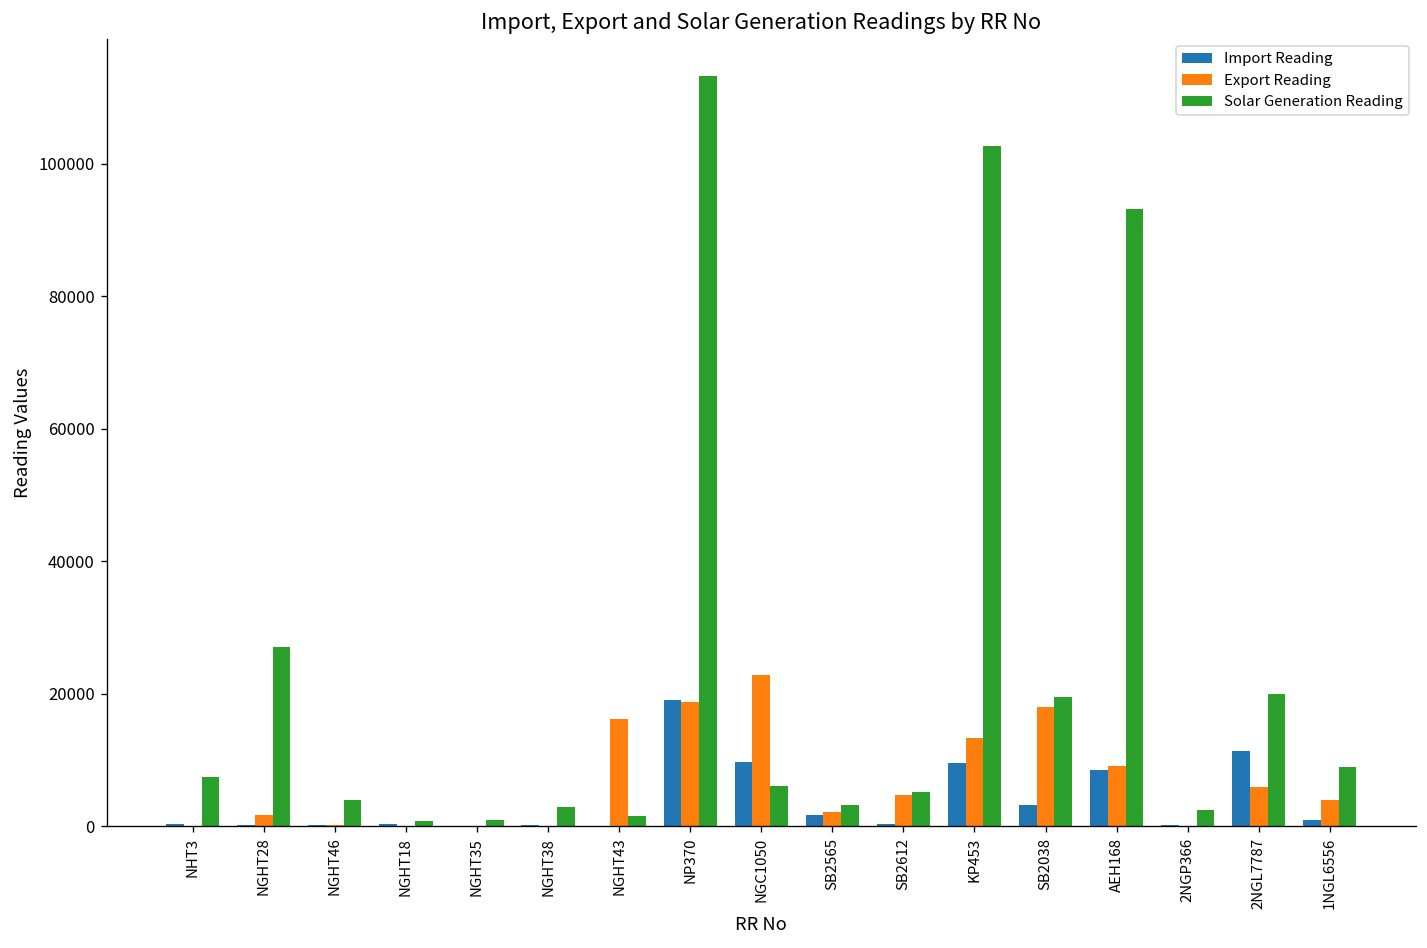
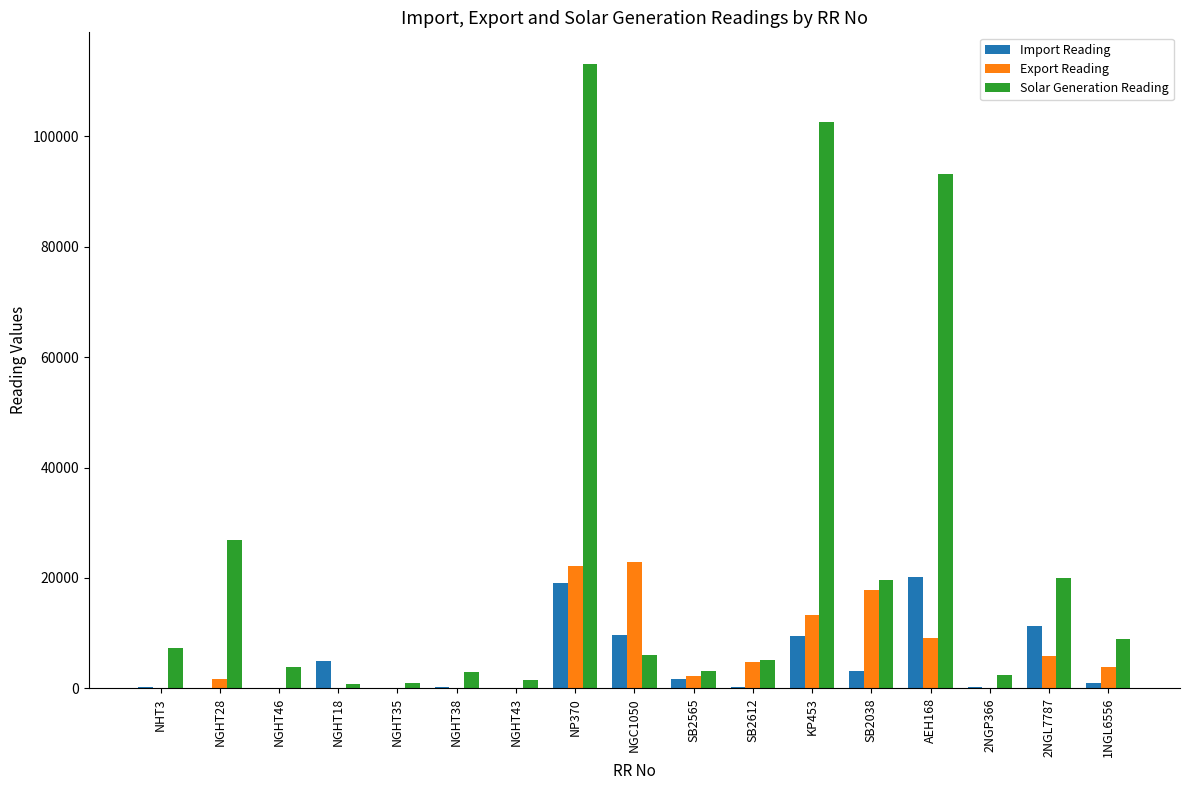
  {
    "Import Reading": {
-     "NGHT18": 0,
+     "NGHT18": 5000,
      "NP370": 19000,
      "NGC1050": 10000,
      "SB2565": 2000,
      "KP453": 9000,
      "SB2038": 3000,
-     "AEH168": 9000,
+     "AEH168": 20000,
      "2NGL7787": 11000,
      "1NGL6556": 1000
    },
    "Export Reading": {
      "NGHT28": 2000,
-     "NGHT43": 16000,
-     "NP370": 19000,
+     "NGHT43": 0,
+     "NP370": 22000,
      "NGC1050": 23000,
      "SB2565": 2000,
      "SB2612": 5000,
      "KP453": 13000,
      "SB2038": 18000,
      "AEH168": 9000,
      "2NGL7787": 6000,
      "1NGL6556": 4000
    },
    "Solar Generation Reading": {
      "NHT3": 7000,
      "NGHT28": 27000,
      "NGHT46": 4000,
      "NGHT18": 1000,
      "NGHT35": 1000,
      "NGHT38": 3000,
      "NGHT43": 2000,
      "NP370": 113000,
      "NGC1050": 6000,
      "SB2565": 3000,
      "SB2612": 5000,
      "KP453": 103000,
      "SB2038": 20000,
      "AEH168": 93000,
      "2NGP366": 2000,
      "2NGL7787": 20000,
      "1NGL6556": 9000
    }
  }
